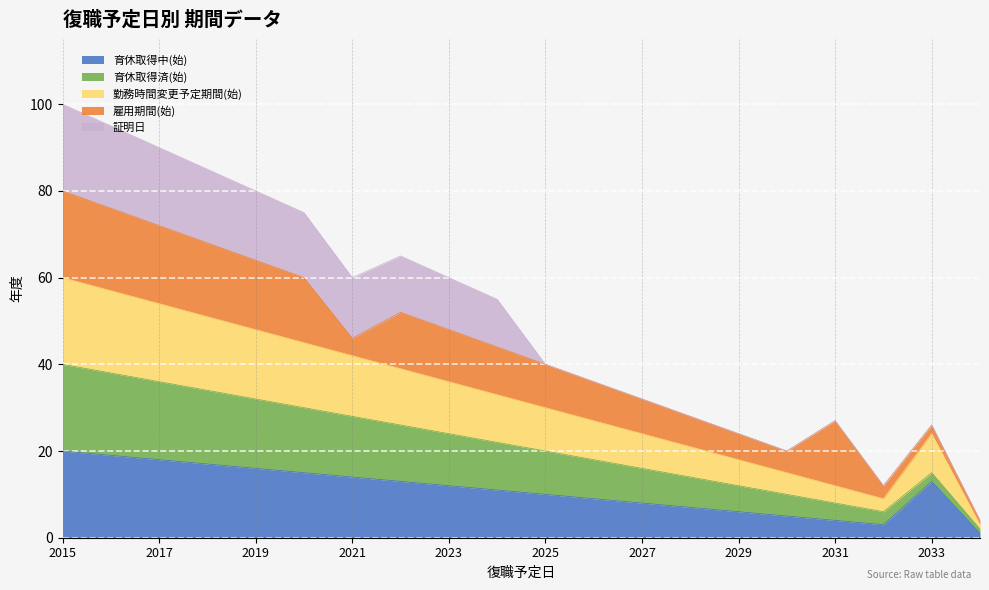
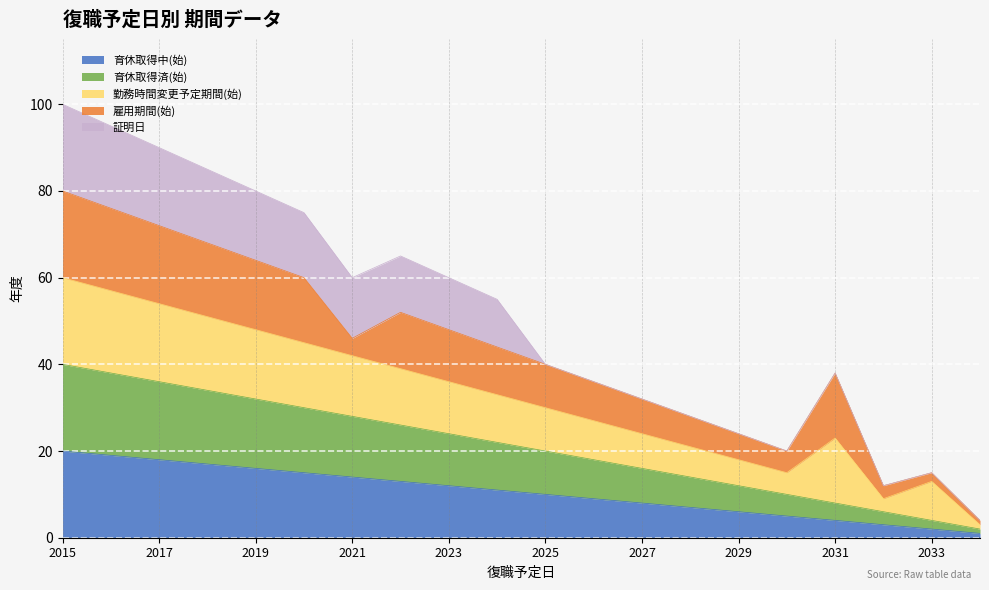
  {
    "育休取得中(始)": {
      "2015": 20,
      "2017": 18,
      "2019": 16,
      "2021": 14,
      "2023": 12,
      "2025": 10,
      "2027": 8,
      "2029": 6,
      "2031": 4,
-     "2033": 13
+     "2033": 2
    },
    "育休取得済(始)": {
      "2015": 20,
      "2017": 18,
      "2019": 16,
      "2021": 14,
      "2023": 12,
      "2025": 10,
      "2027": 8,
      "2029": 6,
      "2031": 4,
      "2033": 2
    },
    "勤務時間変更予定期間(始)": {
      "2015": 20,
      "2017": 18,
      "2019": 16,
      "2021": 14,
      "2023": 12,
      "2025": 10,
      "2027": 8,
      "2029": 6,
-     "2031": 4,
+     "2031": 15,
      "2033": 9
    },
    "雇用期間(始)": {
      "2015": 20,
      "2017": 18,
      "2019": 16,
      "2021": 4,
      "2023": 12
    },
    "証明日": {
      "2015": 20,
      "2017": 18,
      "2019": 16,
      "2021": 14,
      "2023": 12
    }
  }
